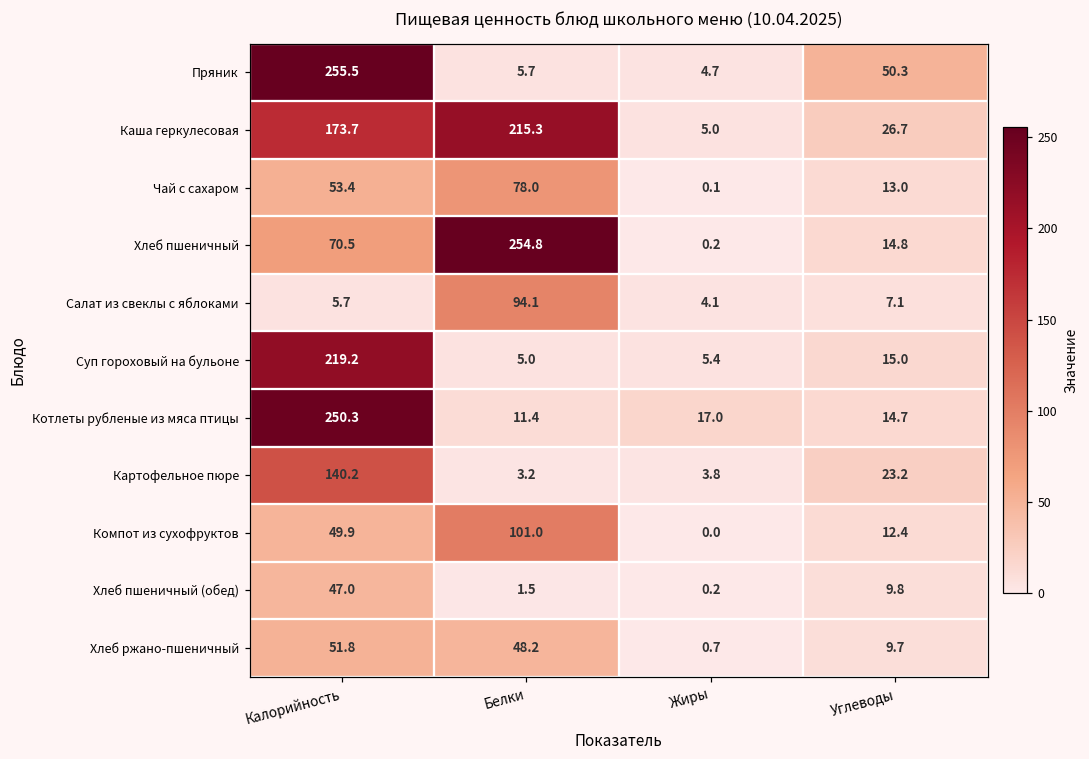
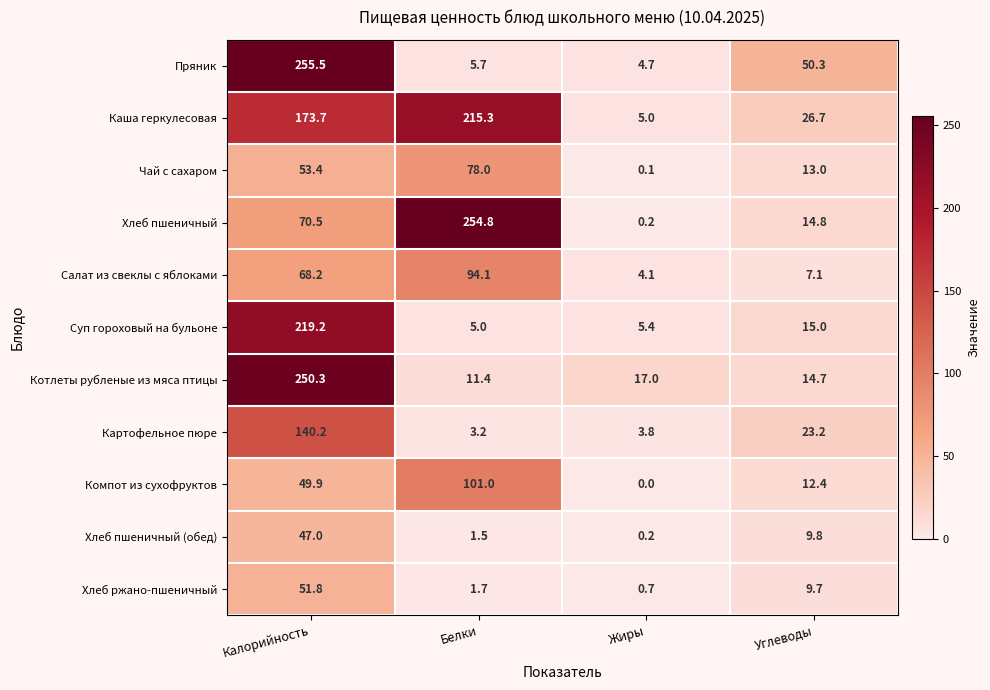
  {
    "Пряник": {
      "Калорийность": 255.5,
      "Белки": 5.7,
      "Жиры": 4.7,
      "Углеводы": 50.3
    },
    "Каша геркулесовая": {
      "Калорийность": 173.7,
      "Белки": 215.3,
      "Жиры": 5.0,
      "Углеводы": 26.7
    },
    "Чай с сахаром": {
      "Калорийность": 53.4,
      "Белки": 78.0,
      "Жиры": 0.1,
      "Углеводы": 13.0
    },
    "Хлеб пшеничный": {
      "Калорийность": 70.5,
      "Белки": 254.8,
      "Жиры": 0.2,
      "Углеводы": 14.8
    },
    "Салат из свеклы с яблоками": {
-     "Калорийность": 5.7,
+     "Калорийность": 68.2,
      "Белки": 94.1,
      "Жиры": 4.1,
      "Углеводы": 7.1
    },
    "Суп гороховый на бульоне": {
      "Калорийность": 219.2,
      "Белки": 5.0,
      "Жиры": 5.4,
      "Углеводы": 15.0
    },
    "Котлеты рубленые из мяса птицы": {
      "Калорийность": 250.3,
      "Белки": 11.4,
      "Жиры": 17.0,
      "Углеводы": 14.7
    },
    "Картофельное пюре": {
      "Калорийность": 140.2,
      "Белки": 3.2,
      "Жиры": 3.8,
      "Углеводы": 23.2
    },
    "Компот из сухофруктов": {
      "Калорийность": 49.9,
      "Белки": 101.0,
      "Жиры": 0.0,
      "Углеводы": 12.4
    },
    "Хлеб пшеничный (обед)": {
      "Калорийность": 47.0,
      "Белки": 1.5,
      "Жиры": 0.2,
      "Углеводы": 9.8
    },
    "Хлеб ржано-пшеничный": {
      "Калорийность": 51.8,
-     "Белки": 48.2,
+     "Белки": 1.7,
      "Жиры": 0.7,
      "Углеводы": 9.7
    }
  }
